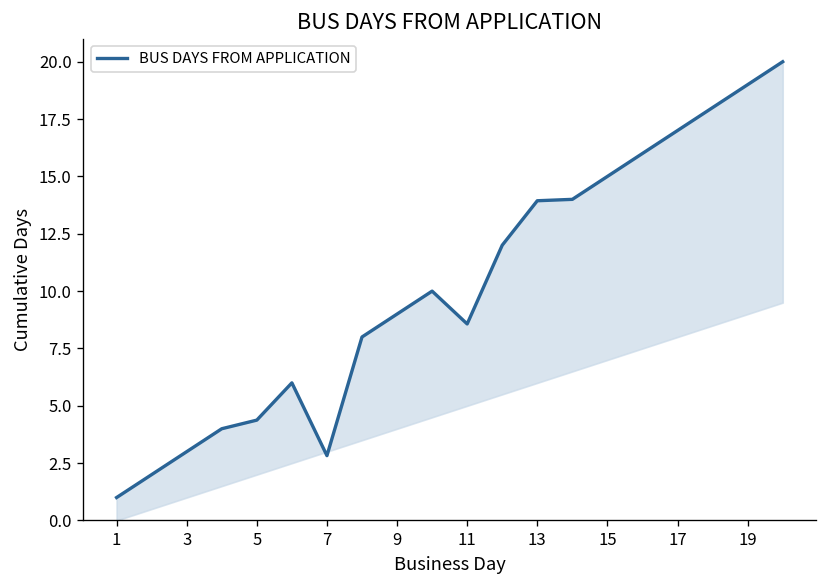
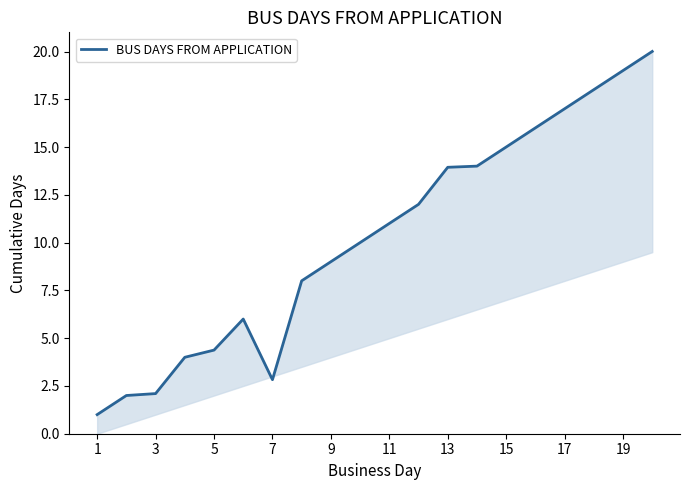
  {
    "BUS DAYS FROM APPLICATION": {
-     "3": 3.0,
+     "3": 2.1,
      "7": 2.8,
-     "11": 8.6
+     "11": 11.0
    }
  }
